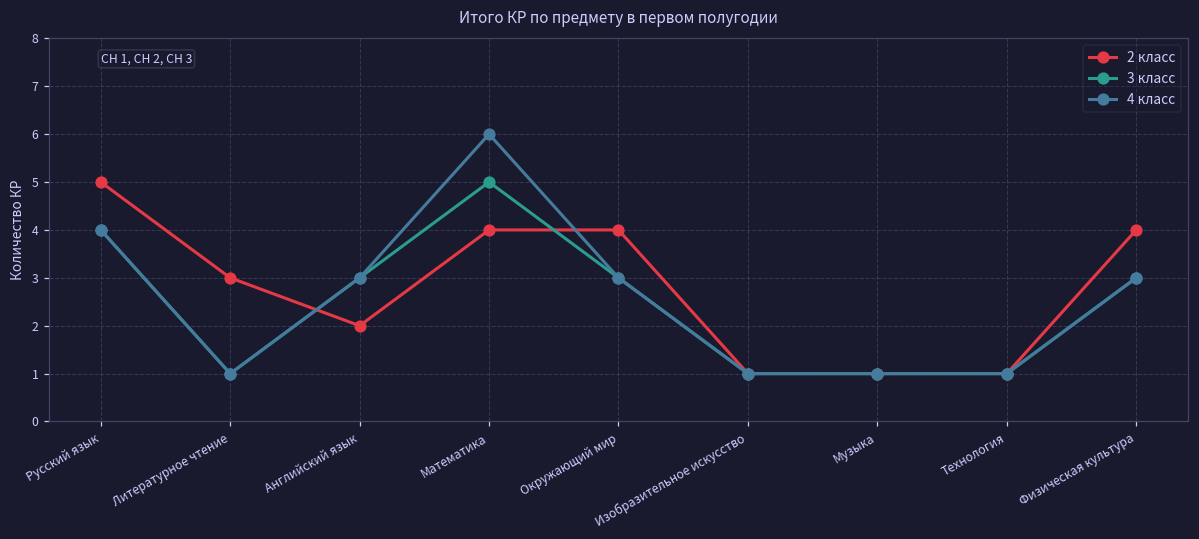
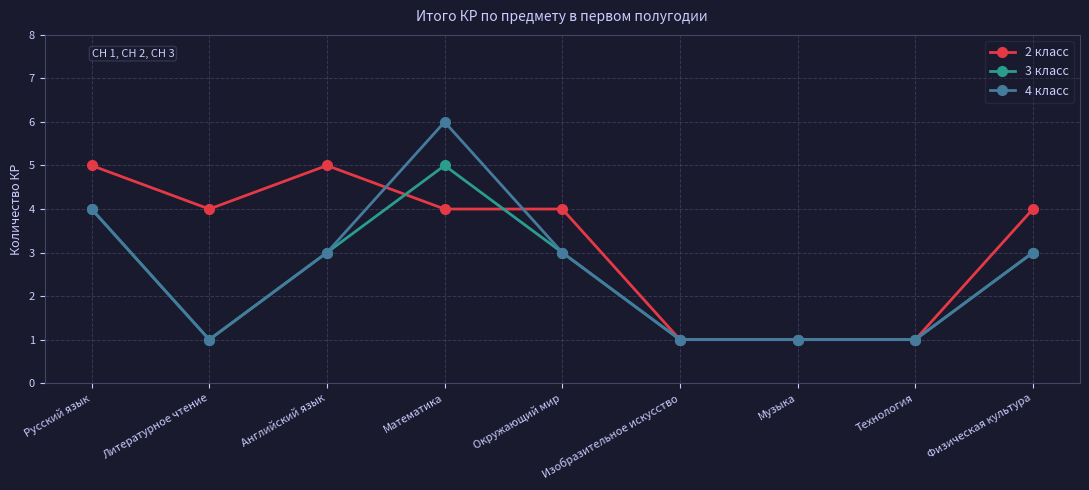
  {
    "2 класс": {
      "Русский язык": 5,
-     "Литературное чтение": 3,
-     "Английский язык": 2,
+     "Литературное чтение": 4,
+     "Английский язык": 5,
      "Математика": 4,
      "Окружающий мир": 4,
      "Физическая культура": 4
    }
  }
